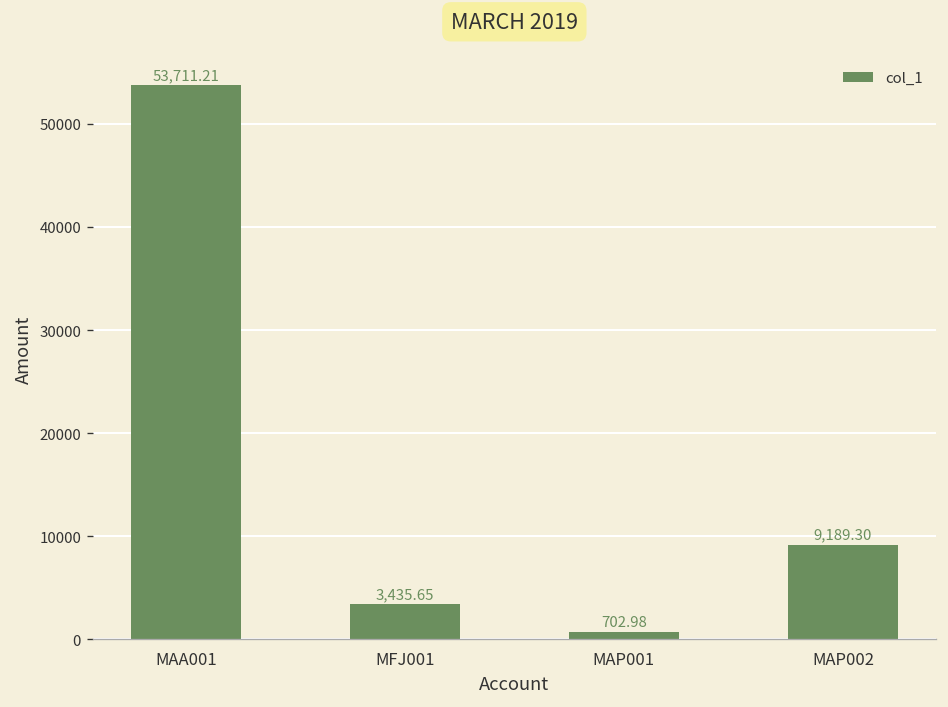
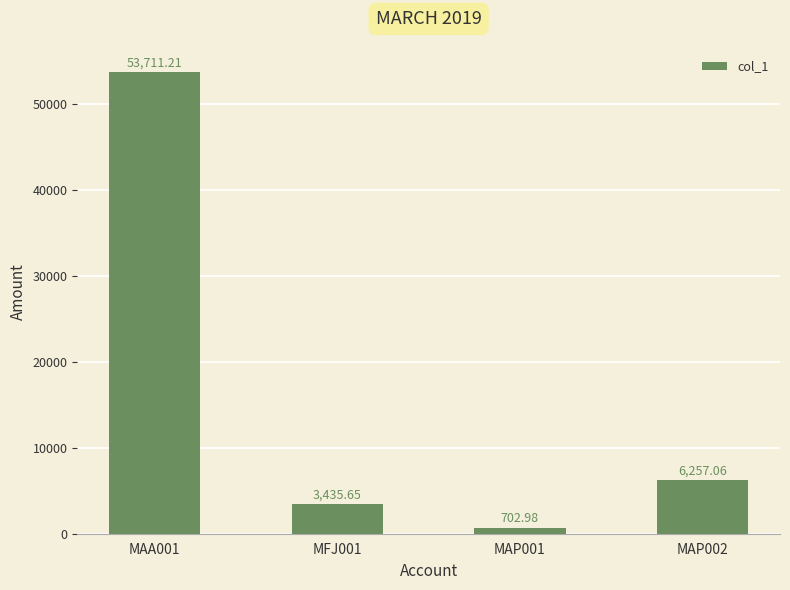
  {
    "MAA001": "53,711.21",
    "MFJ001": "3,435.65",
    "MAP001": "702.98",
-   "MAP002": "9,189.30"
+   "MAP002": "6,257.06"
  }
